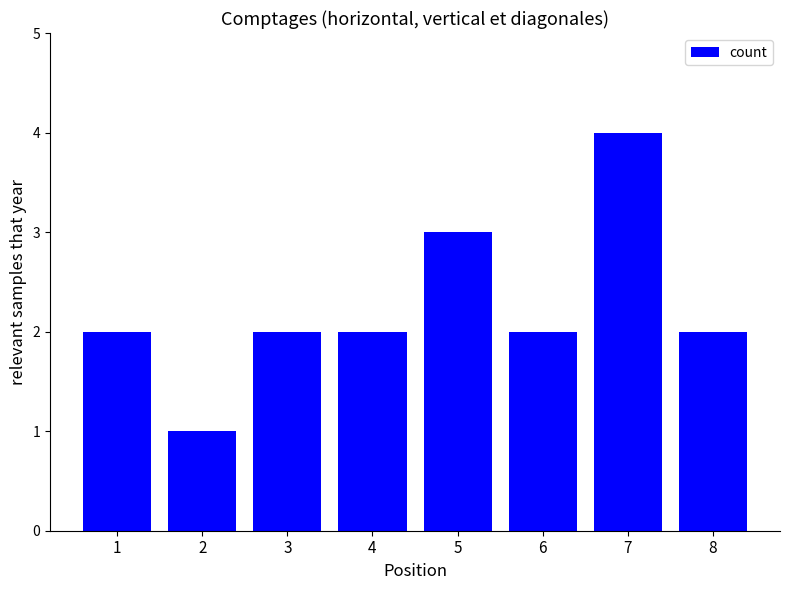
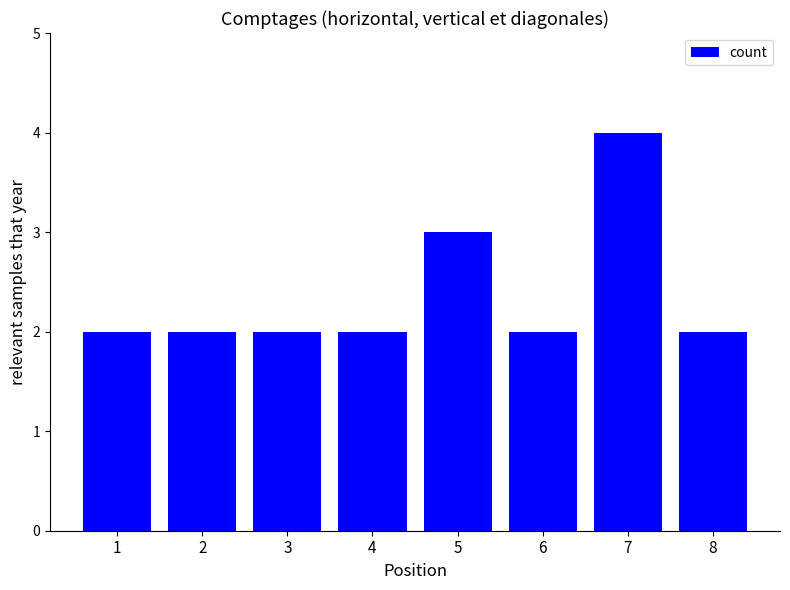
  {
    "1": 2,
-   "2": 1,
+   "2": 2,
    "3": 2,
    "4": 2,
    "5": 3,
    "6": 2,
    "7": 4,
    "8": 2
  }
